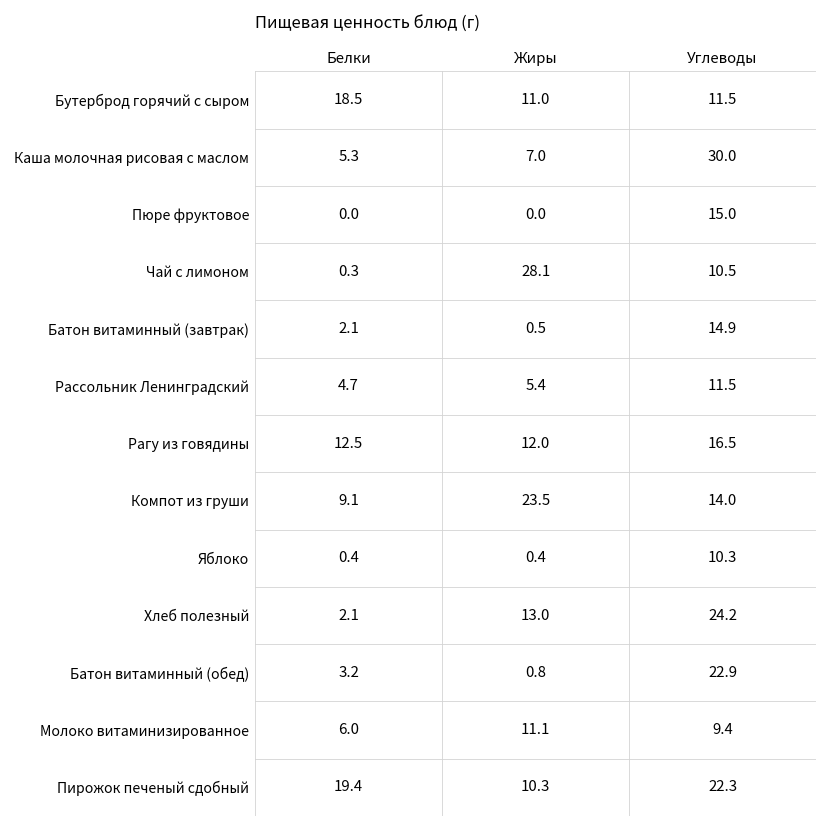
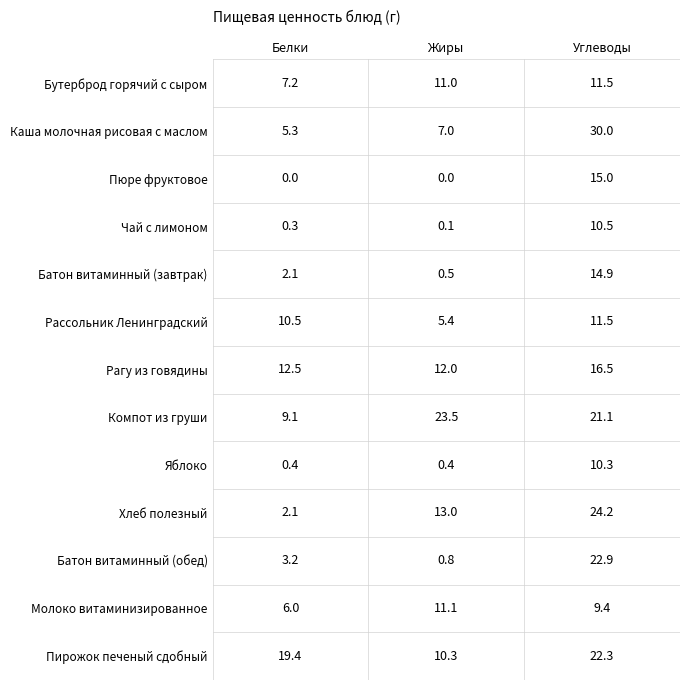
  {
    "Бутерброд горячий с сыром": {
-     "Белки": 18.5,
+     "Белки": 7.2,
      "Жиры": 11.0,
      "Углеводы": 11.5
    },
    "Каша молочная рисовая с маслом": {
      "Белки": 5.3,
      "Жиры": 7.0,
      "Углеводы": 30.0
    },
    "Пюре фруктовое": {
      "Белки": 0.0,
      "Жиры": 0.0,
      "Углеводы": 15.0
    },
    "Чай с лимоном": {
      "Белки": 0.3,
-     "Жиры": 28.1,
+     "Жиры": 0.1,
      "Углеводы": 10.5
    },
    "Батон витаминный (завтрак)": {
      "Белки": 2.1,
      "Жиры": 0.5,
      "Углеводы": 14.9
    },
    "Рассольник Ленинградский": {
-     "Белки": 4.7,
+     "Белки": 10.5,
      "Жиры": 5.4,
      "Углеводы": 11.5
    },
    "Рагу из говядины": {
      "Белки": 12.5,
      "Жиры": 12.0,
      "Углеводы": 16.5
    },
    "Компот из груши": {
      "Белки": 9.1,
      "Жиры": 23.5,
-     "Углеводы": 14.0
+     "Углеводы": 21.1
    },
    "Яблоко": {
      "Белки": 0.4,
      "Жиры": 0.4,
      "Углеводы": 10.3
    },
    "Хлеб полезный": {
      "Белки": 2.1,
      "Жиры": 13.0,
      "Углеводы": 24.2
    },
    "Батон витаминный (обед)": {
      "Белки": 3.2,
      "Жиры": 0.8,
      "Углеводы": 22.9
    },
    "Молоко витаминизированное": {
      "Белки": 6.0,
      "Жиры": 11.1,
      "Углеводы": 9.4
    },
    "Пирожок печеный сдобный": {
      "Белки": 19.4,
      "Жиры": 10.3,
      "Углеводы": 22.3
    }
  }
